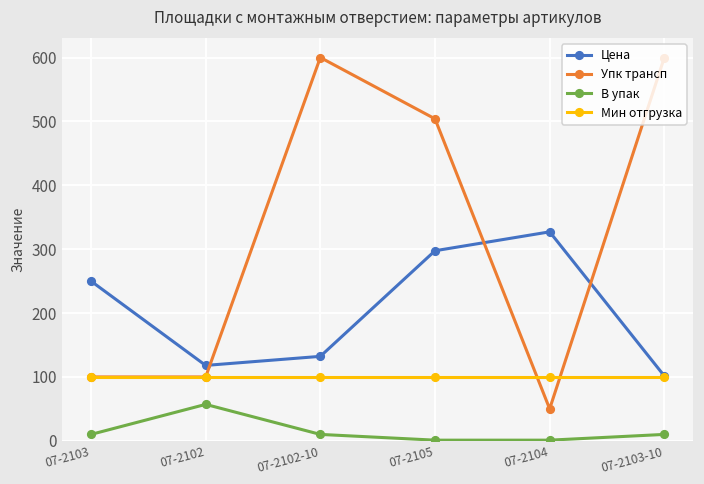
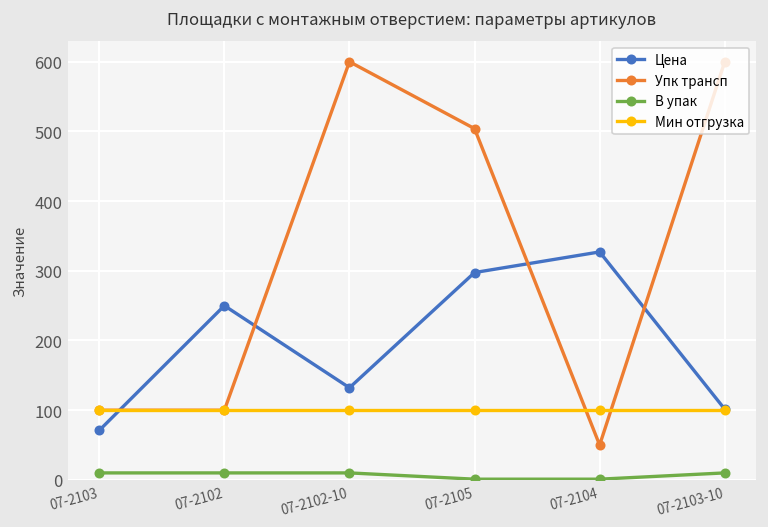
  {
    "Цена": {
-     "07-2103": 250,
-     "07-2102": 120,
+     "07-2103": 70,
+     "07-2102": 250,
      "07-2102-10": 130,
      "07-2105": 300,
      "07-2104": 330
    },
    "Упк трансп": {
      "07-2102-10": 600,
      "07-2105": 500,
      "07-2104": 50
    },
    "В упак": {
      "07-2103": 10,
-     "07-2102": 60,
+     "07-2102": 10,
      "07-2102-10": 10,
      "07-2105": 0,
      "07-2104": 0,
      "07-2103-10": 10
    },
    "Мин отгрузка": {
      "07-2102-10": 100,
      "07-2105": 100,
      "07-2104": 100
    }
  }
